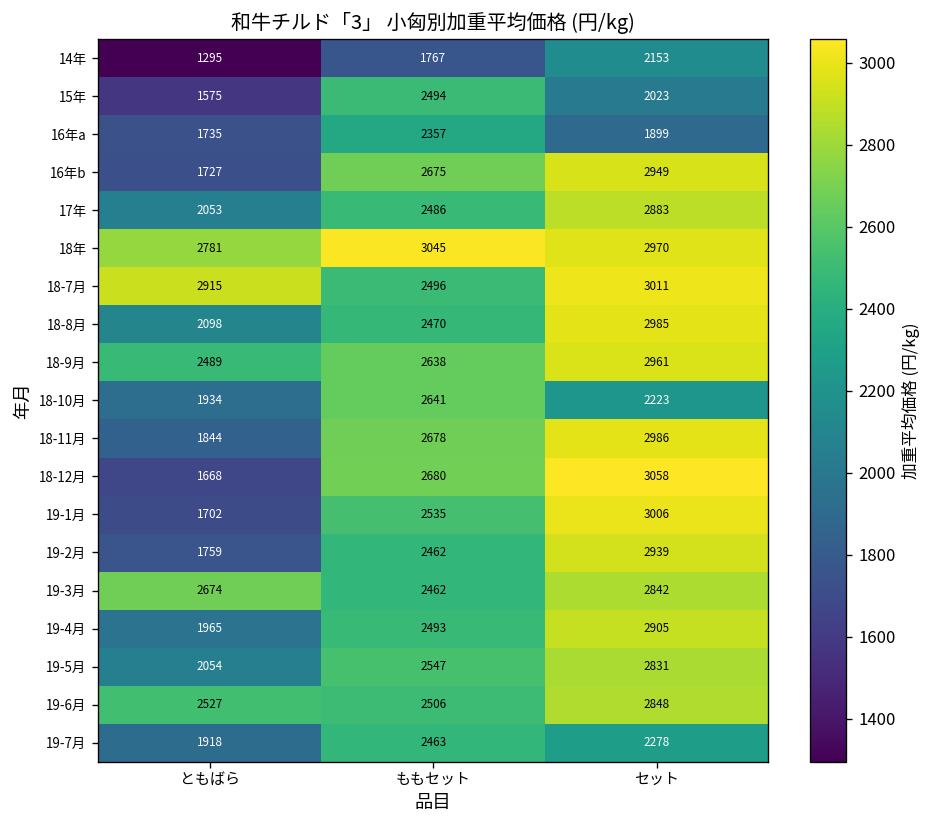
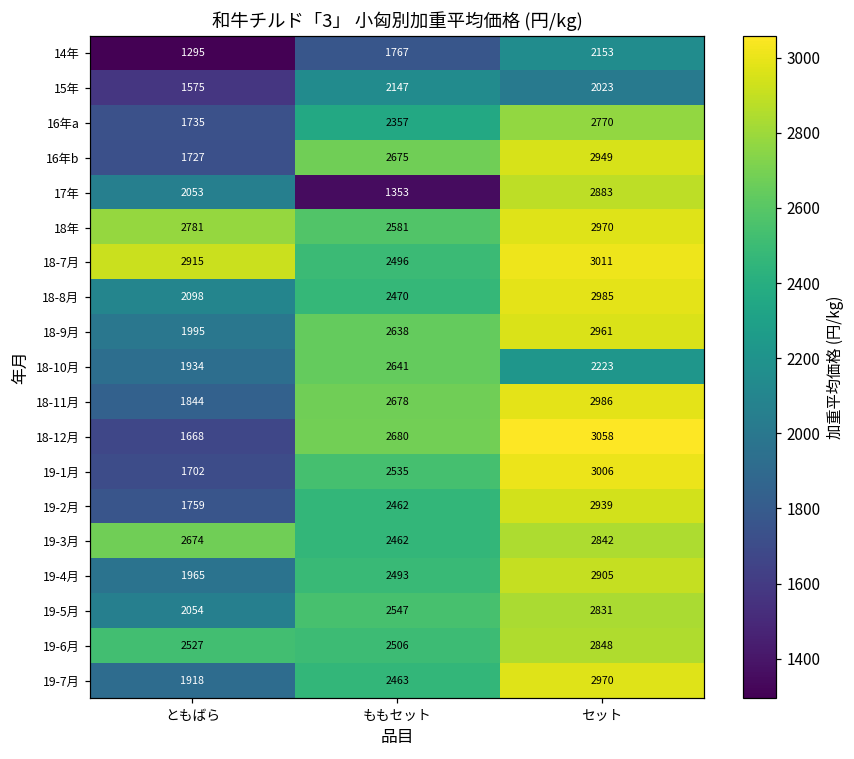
  {
    "14年": {
      "ともばら": 1295,
      "ももセット": 1767,
      "セット": 2153
    },
    "15年": {
      "ともばら": 1575,
-     "ももセット": 2494,
+     "ももセット": 2147,
      "セット": 2023
    },
    "16年a": {
      "ともばら": 1735,
      "ももセット": 2357,
-     "セット": 1899
+     "セット": 2770
    },
    "16年b": {
      "ともばら": 1727,
      "ももセット": 2675,
      "セット": 2949
    },
    "17年": {
      "ともばら": 2053,
-     "ももセット": 2486,
+     "ももセット": 1353,
      "セット": 2883
    },
    "18年": {
      "ともばら": 2781,
-     "ももセット": 3045,
+     "ももセット": 2581,
      "セット": 2970
    },
    "18-7月": {
      "ともばら": 2915,
      "ももセット": 2496,
      "セット": 3011
    },
    "18-8月": {
      "ともばら": 2098,
      "ももセット": 2470,
      "セット": 2985
    },
    "18-9月": {
-     "ともばら": 2489,
+     "ともばら": 1995,
      "ももセット": 2638,
      "セット": 2961
    },
    "18-10月": {
      "ともばら": 1934,
      "ももセット": 2641,
      "セット": 2223
    },
    "18-11月": {
      "ともばら": 1844,
      "ももセット": 2678,
      "セット": 2986
    },
    "18-12月": {
      "ともばら": 1668,
      "ももセット": 2680,
      "セット": 3058
    },
    "19-1月": {
      "ともばら": 1702,
      "ももセット": 2535,
      "セット": 3006
    },
    "19-2月": {
      "ともばら": 1759,
      "ももセット": 2462,
      "セット": 2939
    },
    "19-3月": {
      "ともばら": 2674,
      "ももセット": 2462,
      "セット": 2842
    },
    "19-4月": {
      "ともばら": 1965,
      "ももセット": 2493,
      "セット": 2905
    },
    "19-5月": {
      "ともばら": 2054,
      "ももセット": 2547,
      "セット": 2831
    },
    "19-6月": {
      "ともばら": 2527,
      "ももセット": 2506,
      "セット": 2848
    },
    "19-7月": {
      "ともばら": 1918,
      "ももセット": 2463,
-     "セット": 2278
+     "セット": 2970
    }
  }
